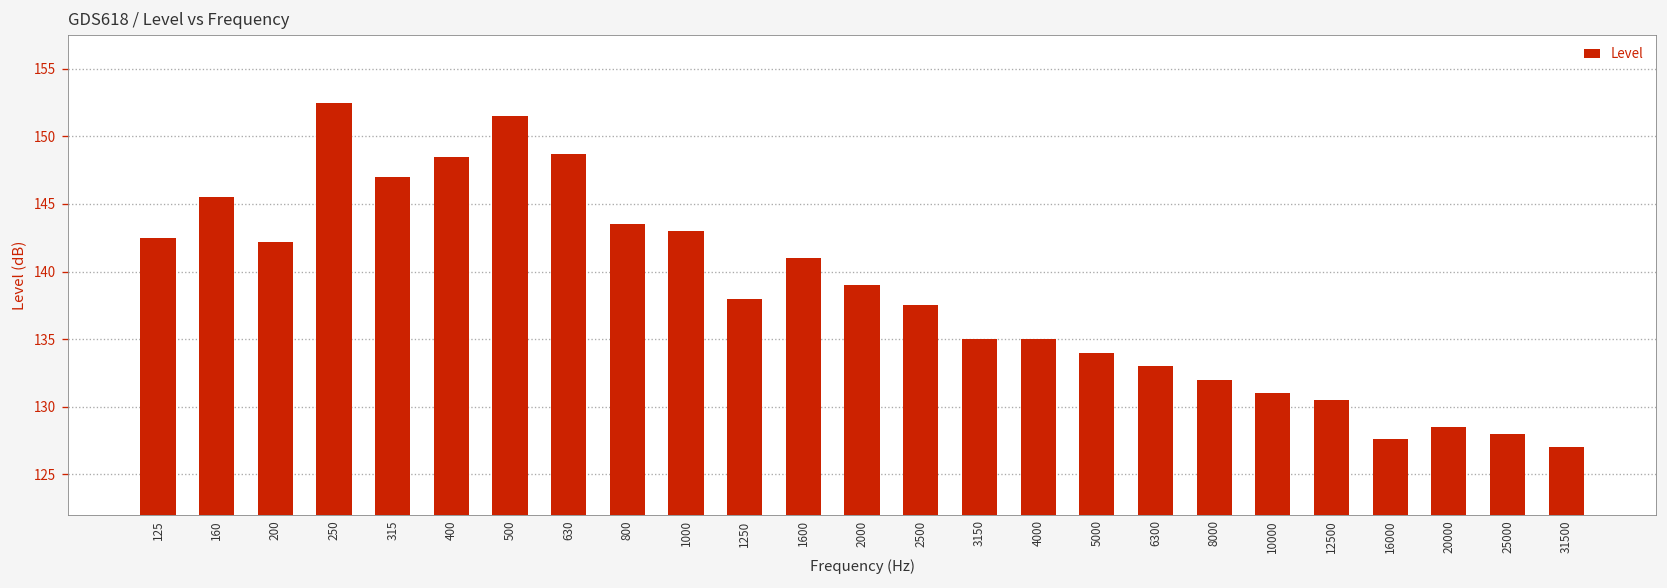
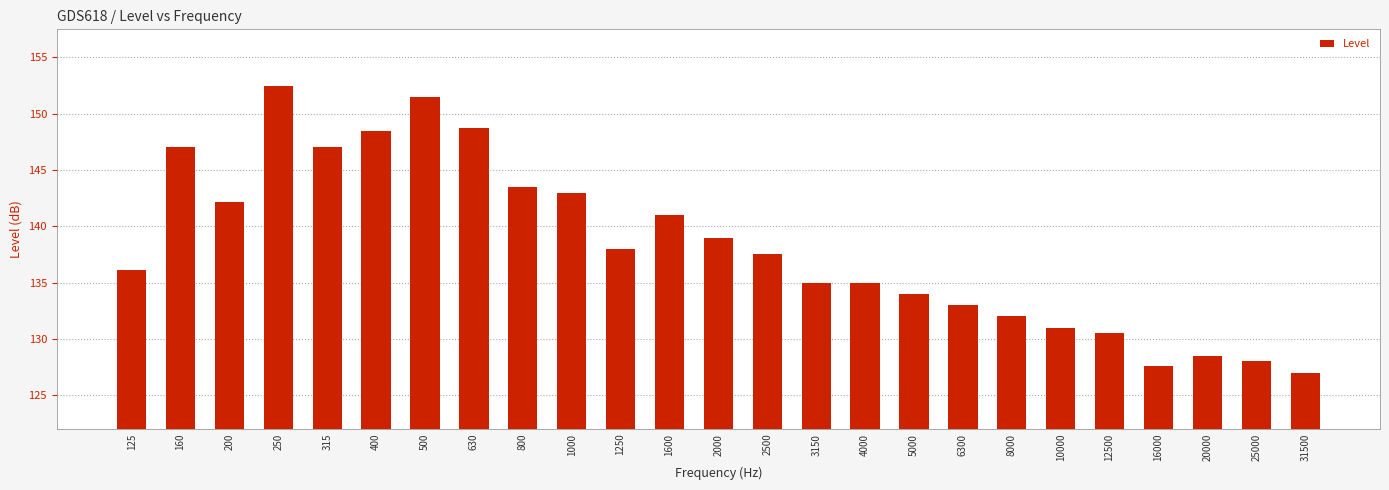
  {
-   "125": 142.5,
-   "160": 145.5,
+   "125": 136.1,
+   "160": 147.0,
    "200": 142.2,
    "250": 152.5,
    "315": 147.0,
    "400": 148.5,
    "500": 151.5,
    "630": 148.7,
    "800": 143.5,
    "1000": 143.0,
    "1250": 138.0,
    "1600": 141.0,
    "2000": 139.0,
    "2500": 137.5,
    "3150": 135.0,
    "4000": 135.0,
    "5000": 134.0,
    "6300": 133.0,
    "8000": 132.0,
    "10000": 131.0,
    "12500": 130.5,
    "16000": 127.6,
    "20000": 128.5,
    "25000": 128.0,
    "31500": 127.0
  }
